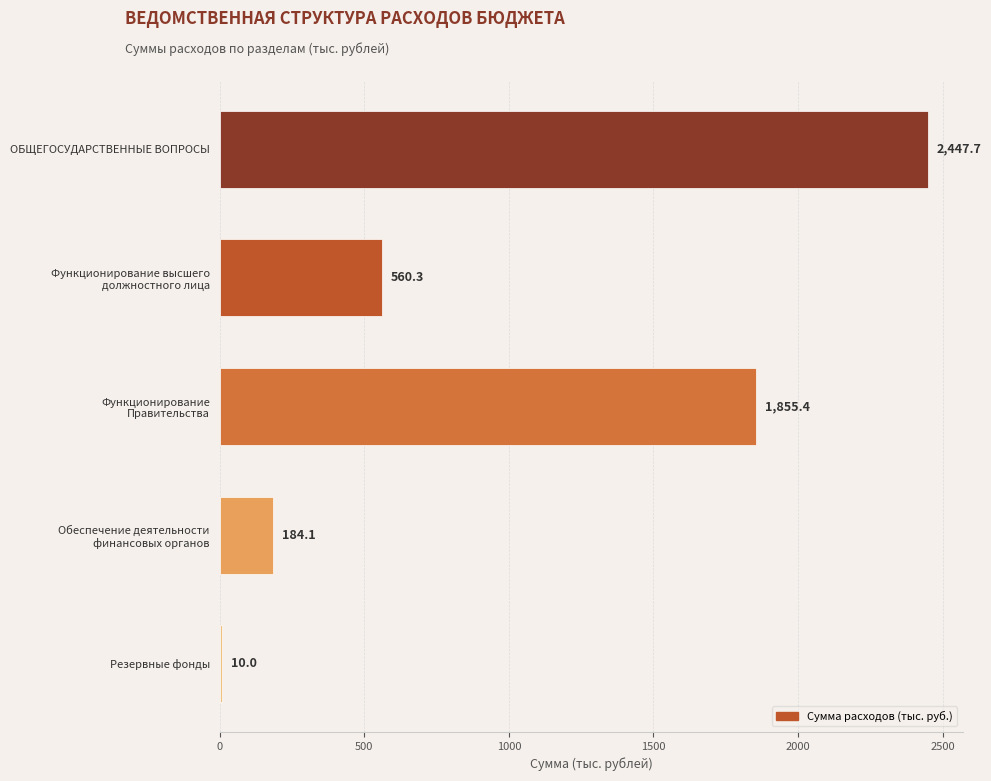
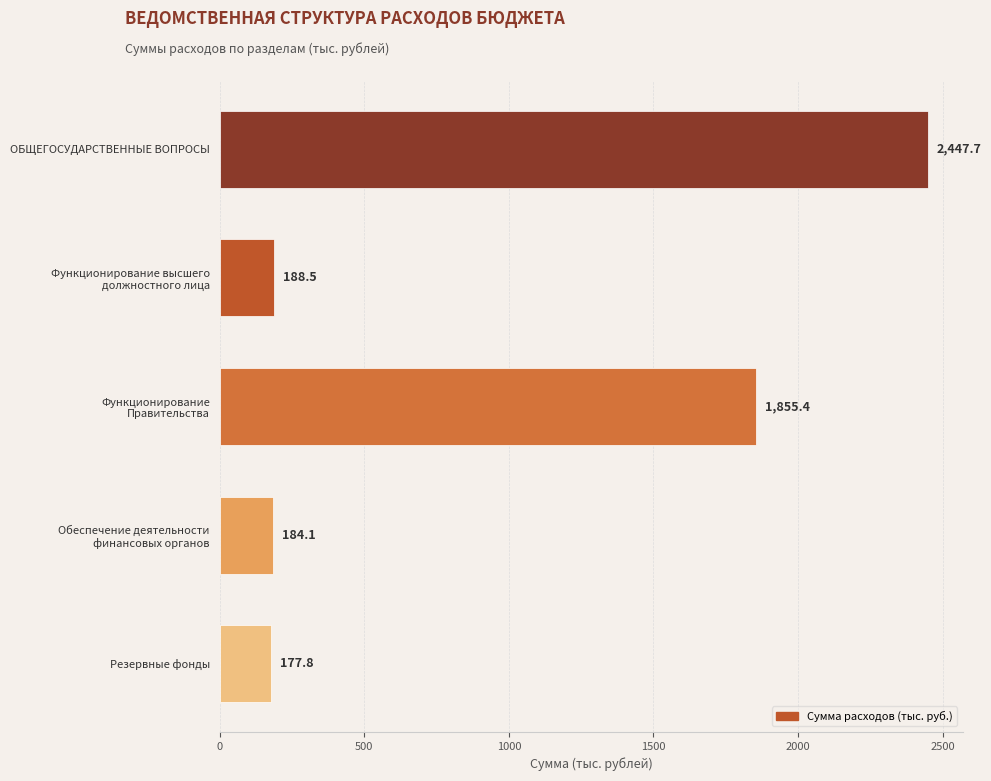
  {
    "ОБЩЕГОСУДАРСТВЕННЫЕ ВОПРОСЫ": "2,447.7",
-   "Функционирование высшего должностного лица": "560.3",
+   "Функционирование высшего должностного лица": "188.5",
    "Функционирование Правительства": "1,855.4",
    "Обеспечение деятельности финансовых органов": "184.1",
-   "Резервные фонды": "10.0"
+   "Резервные фонды": "177.8"
  }
